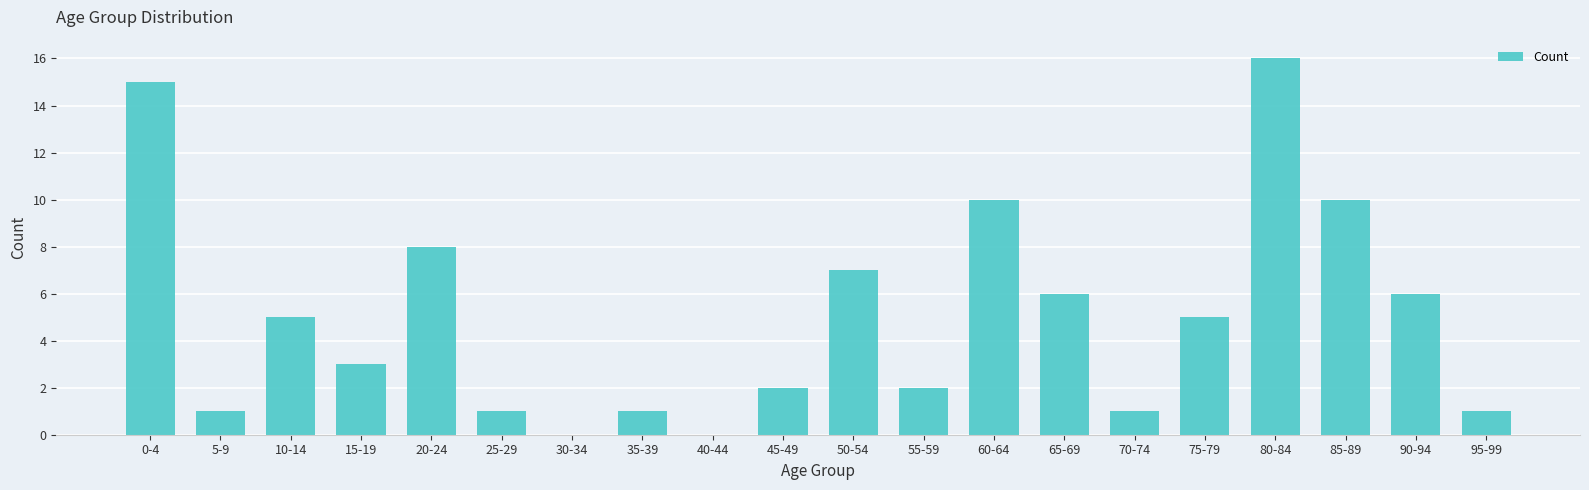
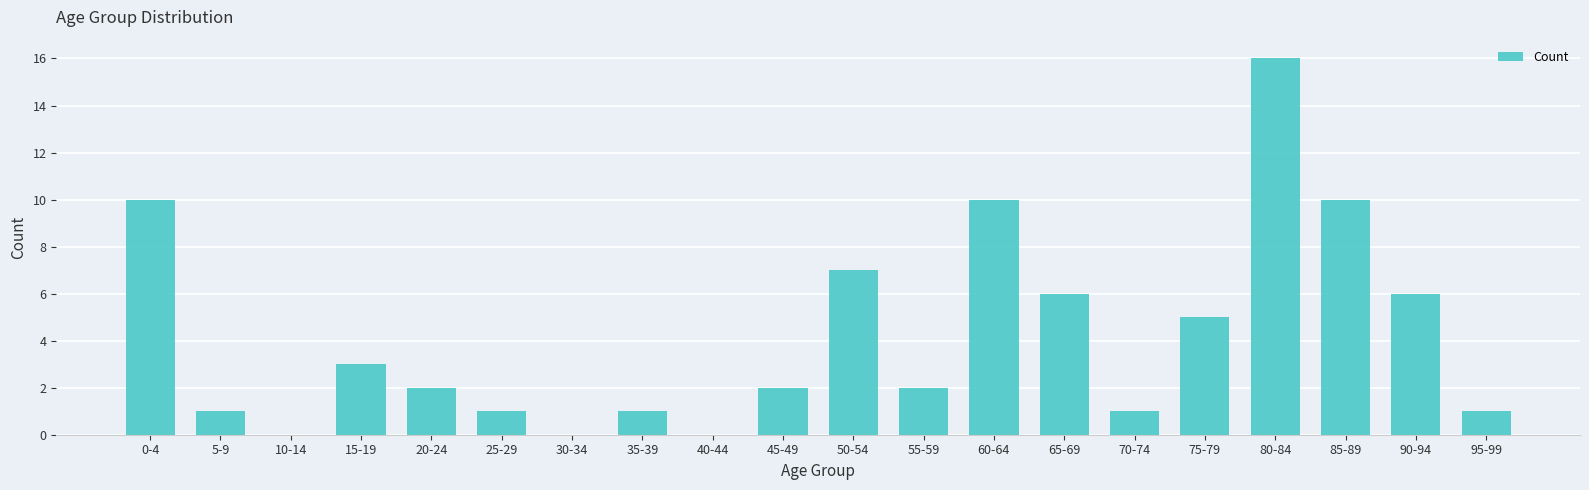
  {
-   "0-4": 15,
+   "0-4": 10,
    "5-9": 1,
-   "10-14": 5,
+   "10-14": 0,
    "15-19": 3,
-   "20-24": 8,
+   "20-24": 2,
    "25-29": 1,
    "30-34": 0,
    "35-39": 1,
    "40-44": 0,
    "45-49": 2,
    "50-54": 7,
    "55-59": 2,
    "60-64": 10,
    "65-69": 6,
    "70-74": 1,
    "75-79": 5,
    "80-84": 16,
    "85-89": 10,
    "90-94": 6,
    "95-99": 1
  }
